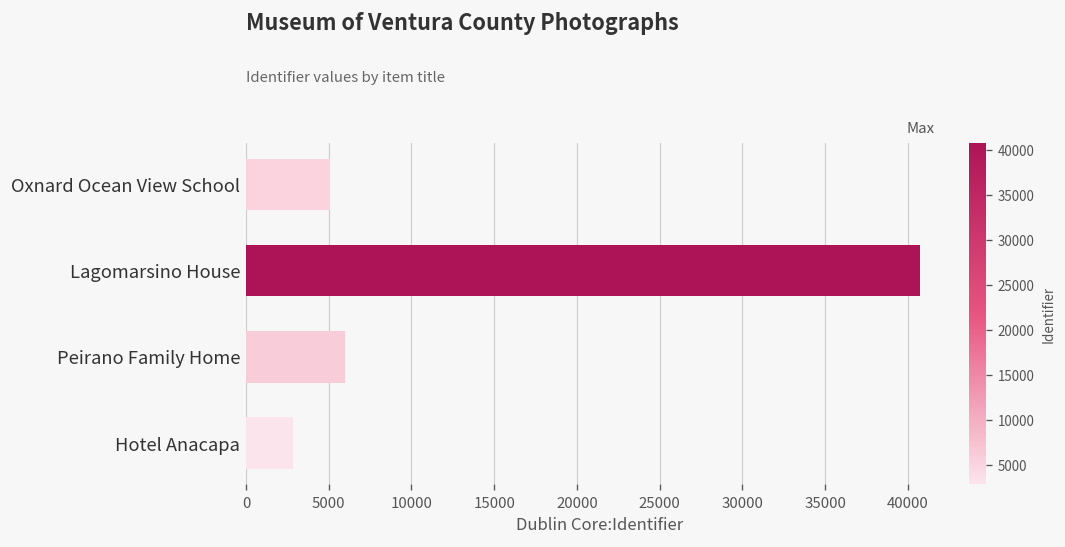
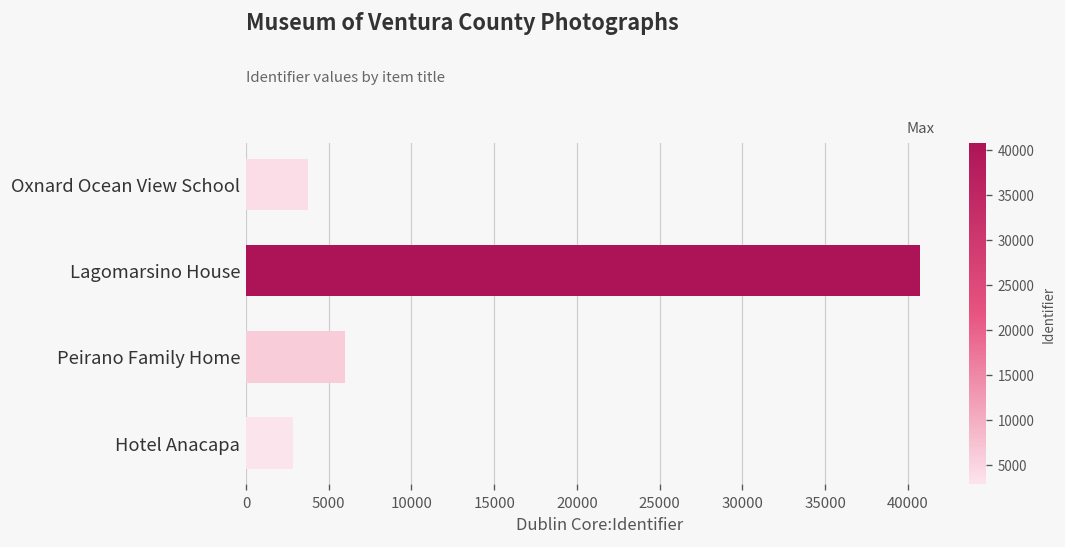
  {
-   "Oxnard Ocean View School": 5100,
+   "Oxnard Ocean View School": 3800,
    "Lagomarsino House": 40700,
    "Peirano Family Home": 6000,
    "Hotel Anacapa": 2800
  }
